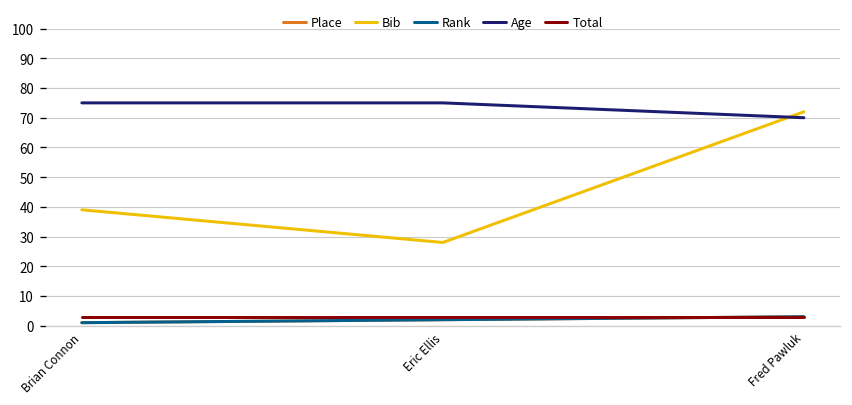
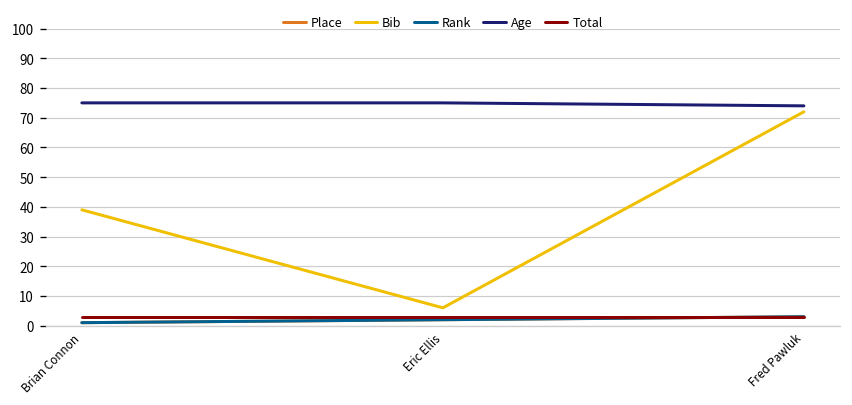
  {
    "Rank": {
      "Brian Connon": 1
    },
    "Bib": {
      "Brian Connon": 39,
-     "Eric Ellis": 28,
+     "Eric Ellis": 6,
      "Fred Pawluk": 72
    },
    "Age": {
      "Brian Connon": 75,
      "Eric Ellis": 75,
-     "Fred Pawluk": 70
+     "Fred Pawluk": 74
    },
    "Total": {
      "Brian Connon": 3
    }
  }
